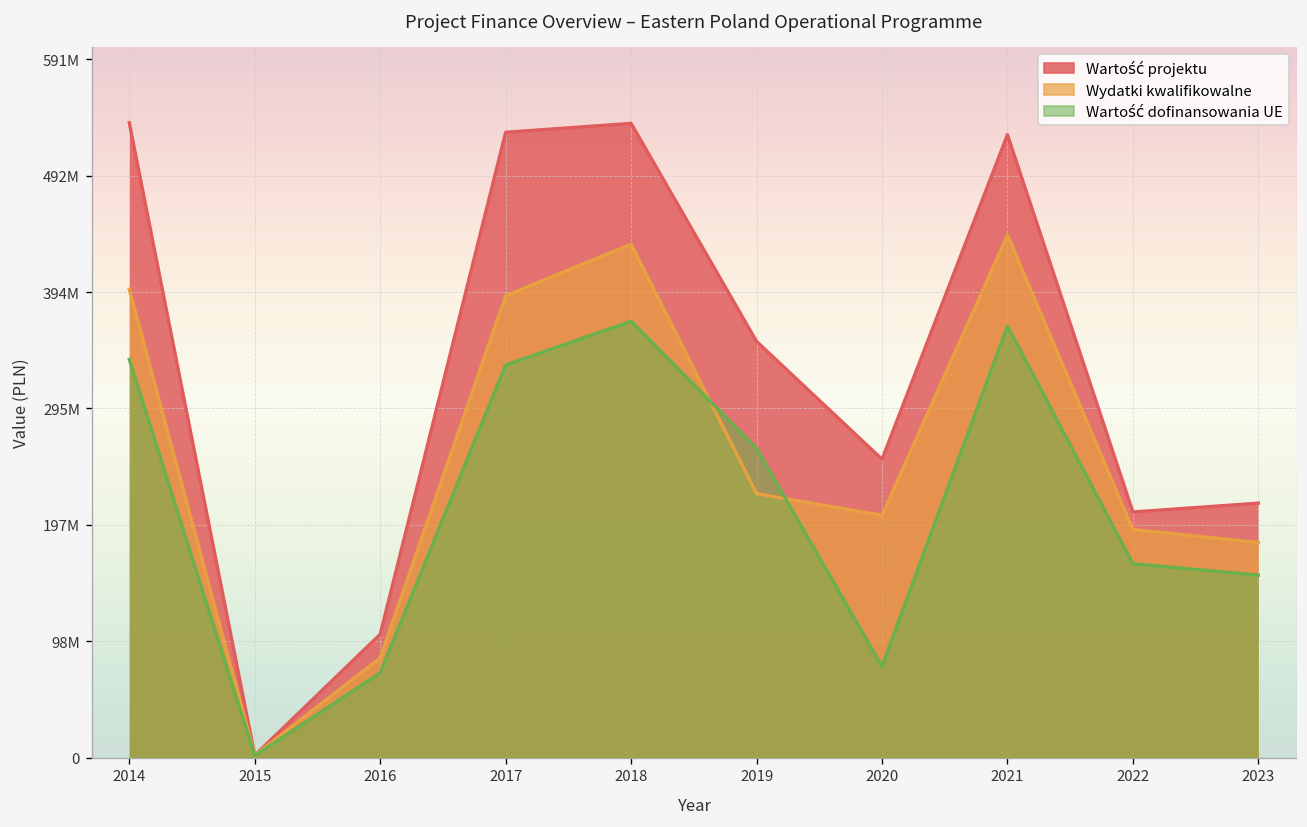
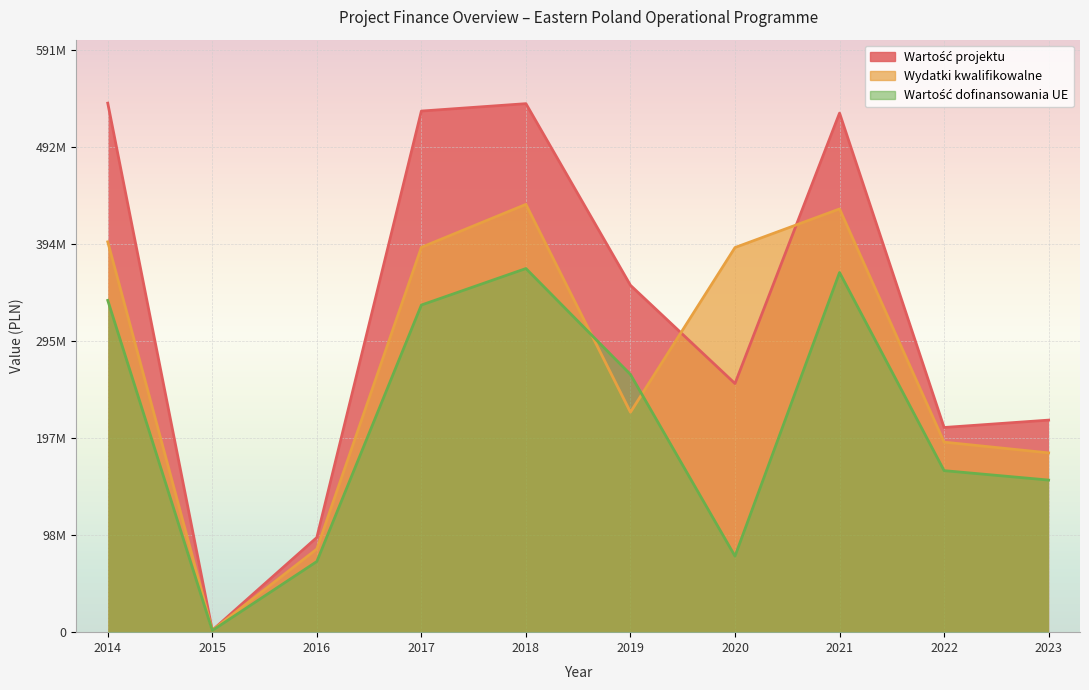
  {
    "Wartość projektu": {
      "2014": 540000000,
-     "2016": 104000000,
+     "2016": 96000000,
      "2017": 530000000,
      "2018": 540000000,
      "2019": 350000000,
      "2020": 250000000,
      "2021": 530000000,
      "2022": 210000000,
      "2023": 220000000
    },
    "Wydatki kwalifikowalne": {
      "2014": 400000000,
      "2016": 80000000,
      "2017": 390000000,
      "2018": 430000000,
      "2019": 220000000,
-     "2020": 210000000,
-     "2021": 440000000,
+     "2020": 390000000,
+     "2021": 430000000,
      "2022": 190000000,
      "2023": 180000000
    },
    "Wartość dofinansowania UE": {
      "2014": 340000000,
      "2016": 70000000,
      "2017": 330000000,
      "2018": 370000000,
      "2019": 260000000,
      "2020": 80000000,
      "2021": 370000000,
      "2022": 160000000,
      "2023": 150000000
    }
  }
